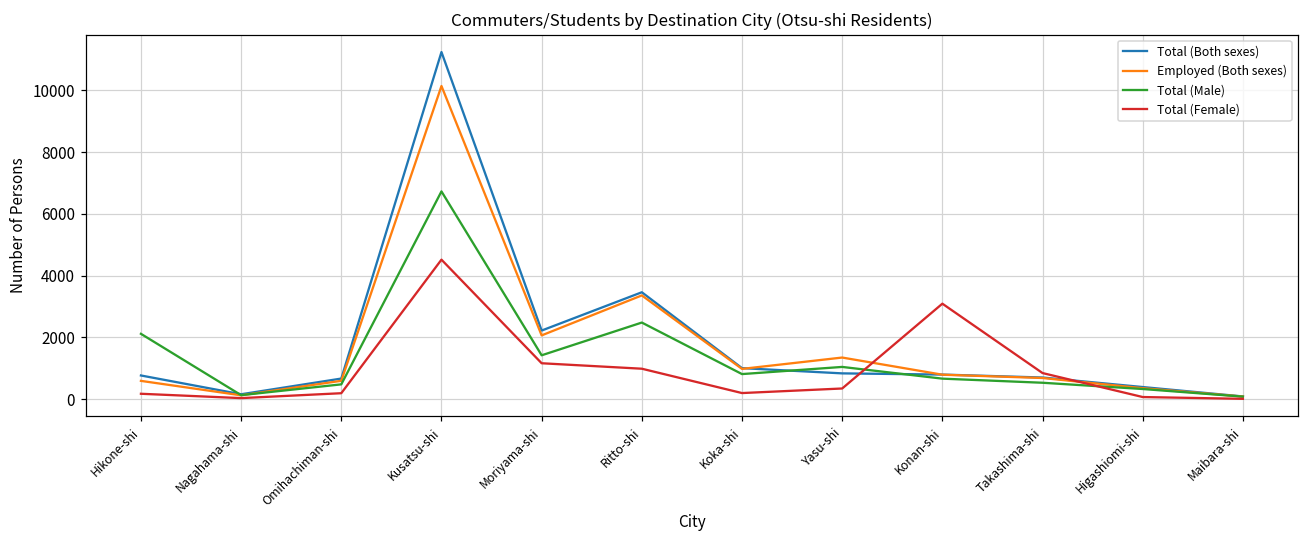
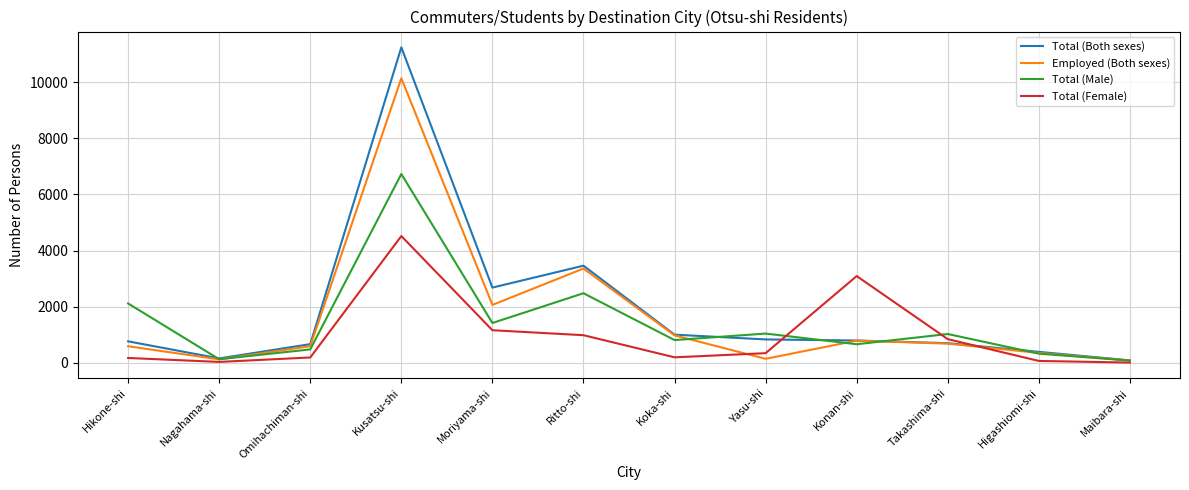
  {
    "Total (Both sexes)": {
      "Hikone-shi": 800,
      "Kusatsu-shi": 11200,
-     "Moriyama-shi": 2200,
+     "Moriyama-shi": 2700,
      "Ritto-shi": 3500,
      "Yasu-shi": 800
    },
    "Employed (Both sexes)": {
      "Hikone-shi": 600,
      "Kusatsu-shi": 10100,
      "Moriyama-shi": 2100,
      "Ritto-shi": 3400,
-     "Yasu-shi": 1300
+     "Yasu-shi": 100
    },
    "Total (Male)": {
      "Hikone-shi": 2100,
      "Omihachiman-shi": 500,
      "Kusatsu-shi": 6700,
      "Moriyama-shi": 1400,
      "Ritto-shi": 2500,
      "Koka-shi": 800,
      "Yasu-shi": 1000,
      "Konan-shi": 700,
-     "Takashima-shi": 500
+     "Takashima-shi": 1000
    },
    "Total (Female)": {
      "Hikone-shi": 200,
      "Omihachiman-shi": 200,
      "Kusatsu-shi": 4500,
      "Moriyama-shi": 1200,
      "Ritto-shi": 1000,
      "Koka-shi": 200,
      "Yasu-shi": 300,
      "Konan-shi": 3100,
      "Takashima-shi": 800,
      "Higashiomi-shi": 100
    }
  }
